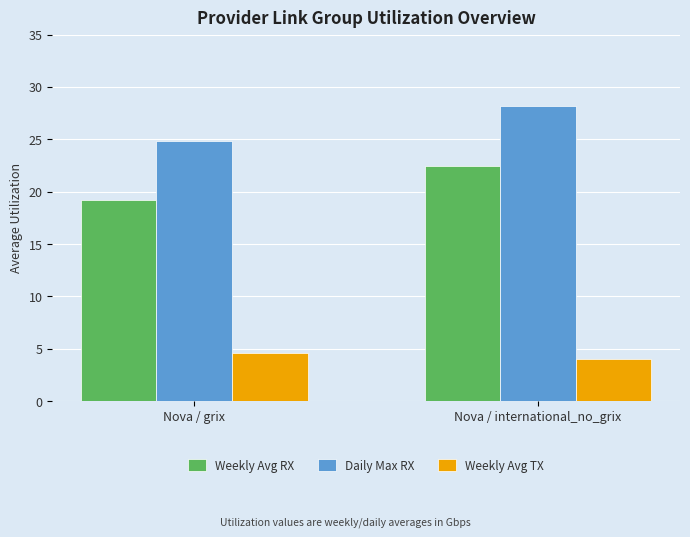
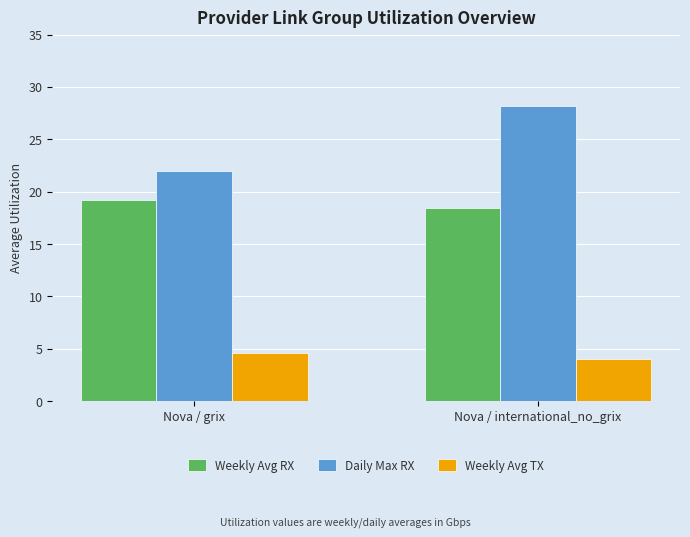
  {
    "Weekly Avg RX": {
      "Nova / grix": 19.2,
-     "Nova / international_no_grix": 22.5
+     "Nova / international_no_grix": 18.5
    },
    "Daily Max RX": {
-     "Nova / grix": 24.9,
+     "Nova / grix": 21.9,
      "Nova / international_no_grix": 28.2
    },
    "Weekly Avg TX": {
      "Nova / grix": 4.6,
      "Nova / international_no_grix": 4.0
    }
  }
